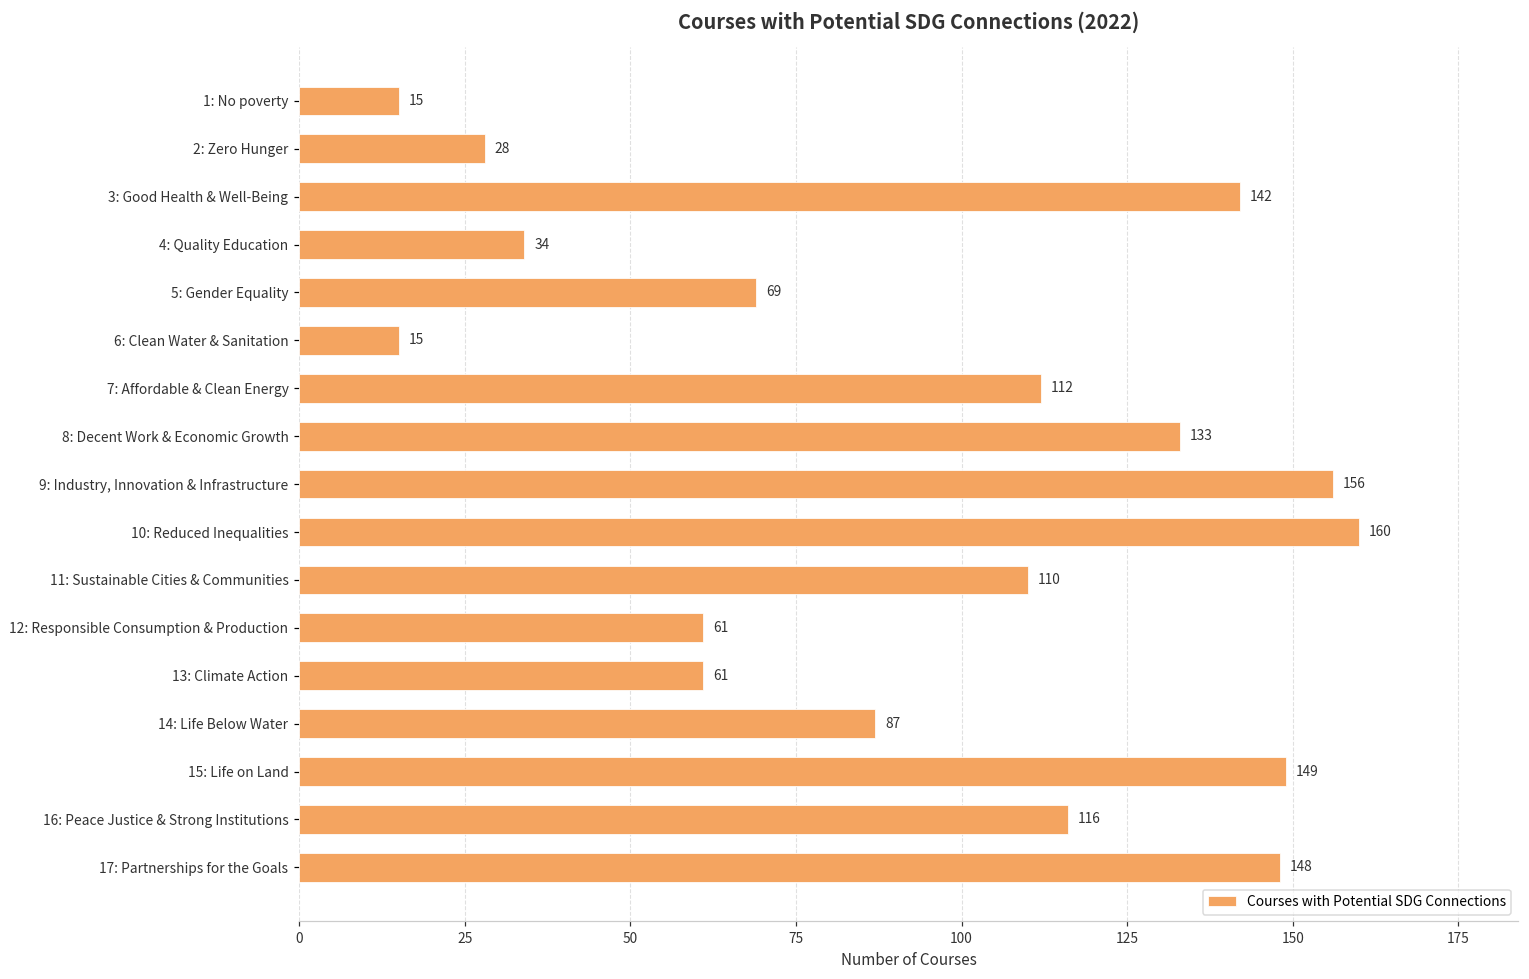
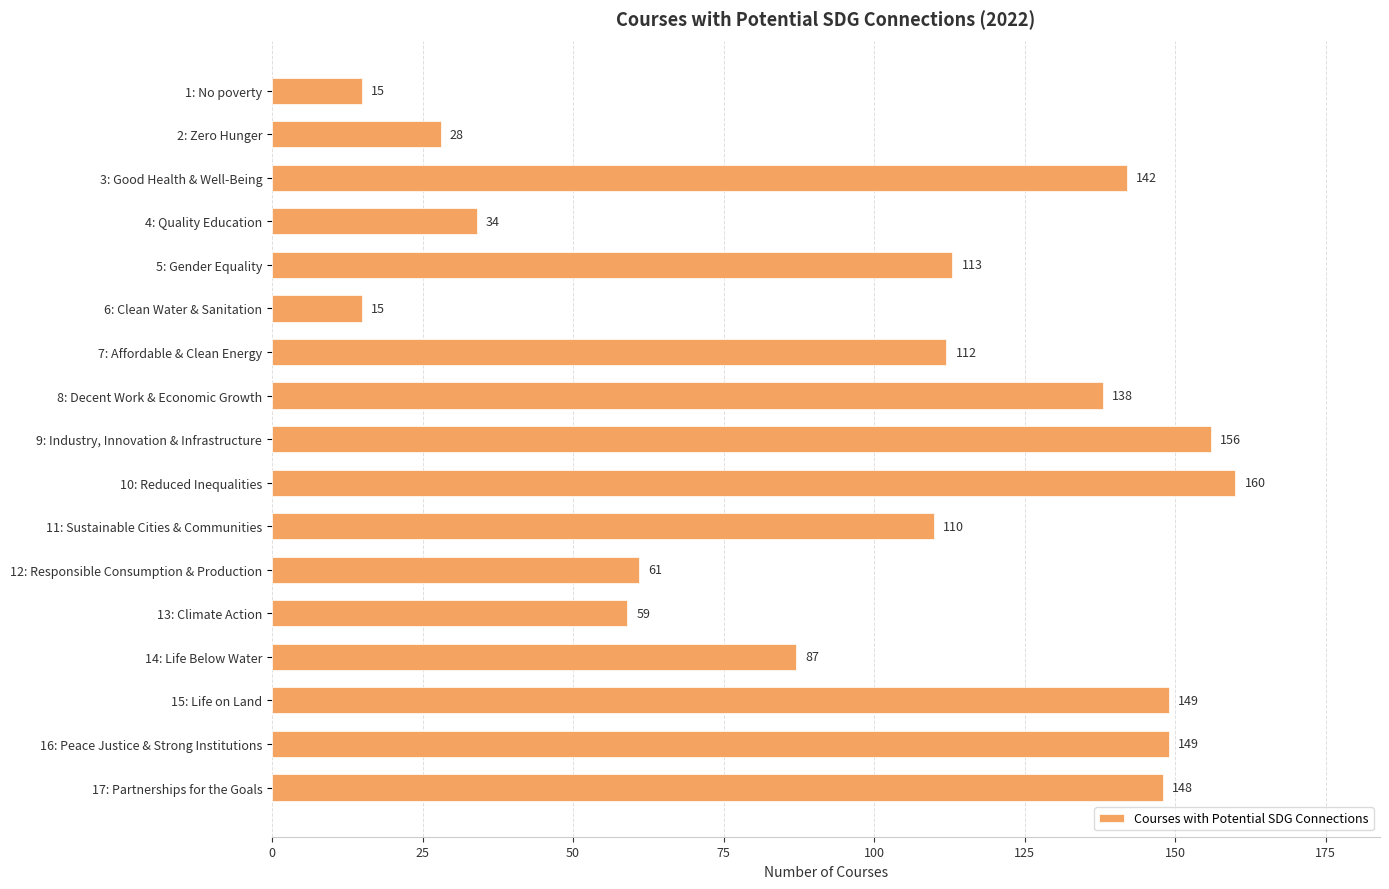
  {
    "1: No poverty": 15,
    "2: Zero Hunger": 28,
    "3: Good Health & Well-Being": 142,
    "4: Quality Education": 34,
-   "5: Gender Equality": 69,
+   "5: Gender Equality": 113,
    "6: Clean Water & Sanitation": 15,
    "7: Affordable & Clean Energy": 112,
-   "8: Decent Work & Economic Growth": 133,
+   "8: Decent Work & Economic Growth": 138,
    "9: Industry, Innovation & Infrastructure": 156,
    "10: Reduced Inequalities": 160,
    "11: Sustainable Cities & Communities": 110,
    "12: Responsible Consumption & Production": 61,
-   "13: Climate Action": 61,
+   "13: Climate Action": 59,
    "14: Life Below Water": 87,
    "15: Life on Land": 149,
-   "16: Peace Justice & Strong Institutions": 116,
+   "16: Peace Justice & Strong Institutions": 149,
    "17: Partnerships for the Goals": 148
  }
